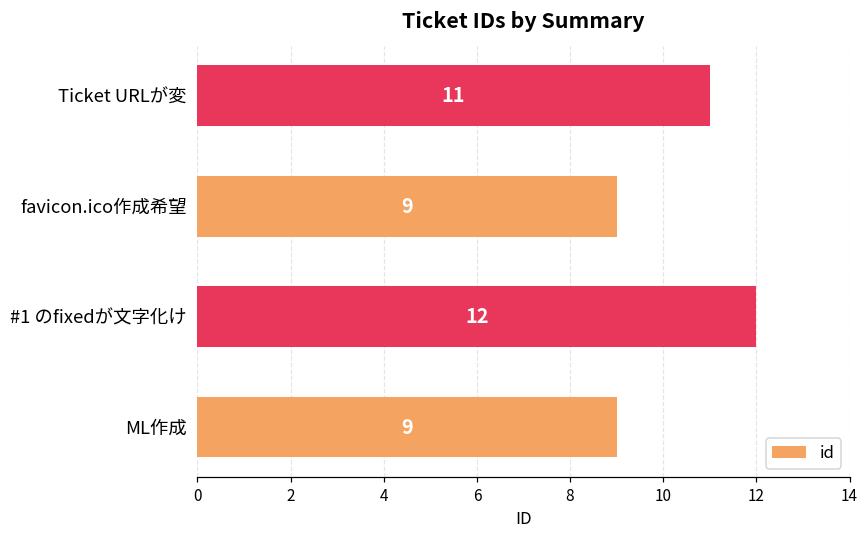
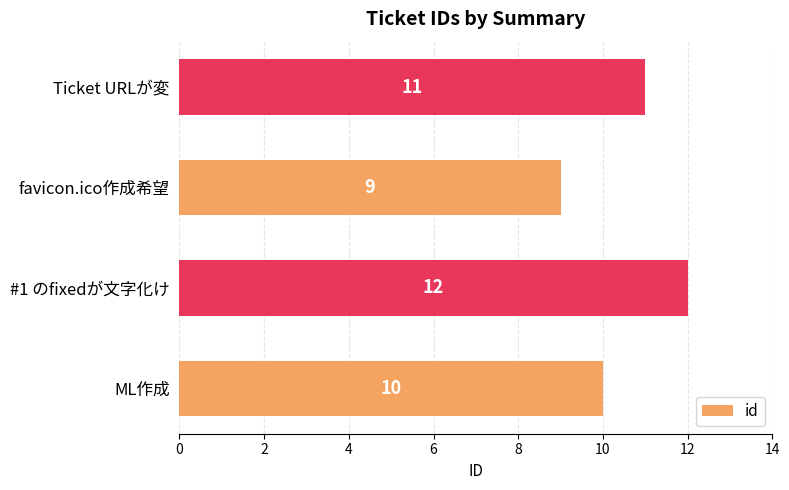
  {
    "Ticket URLが変": 11,
    "favicon.ico作成希望": 9,
    "#1 のfixedが文字化け": 12,
-   "ML作成": 9
+   "ML作成": 10
  }
